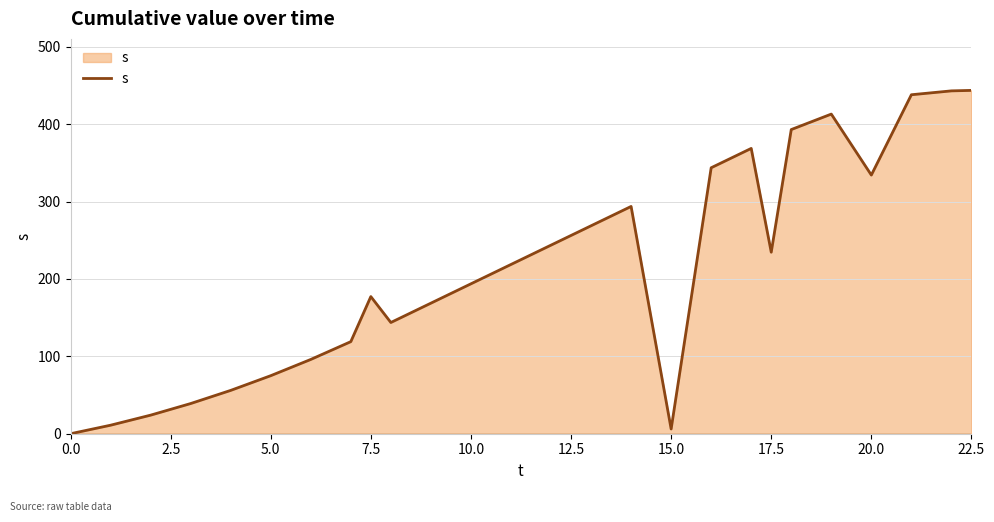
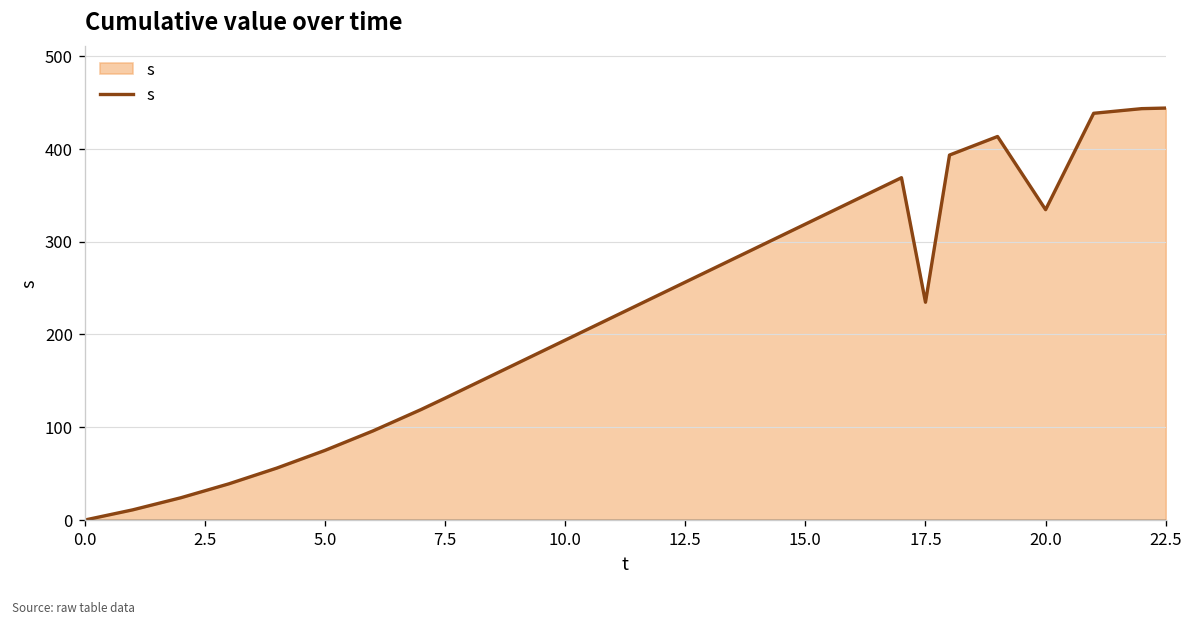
  {
    "0.0": 0,
    "5.0": 80,
-   "7.5": 180,
+   "7.5": 130,
    "10.0": 190,
-   "15.0": 10,
+   "15.0": 320,
    "17.5": 230,
    "20.0": 330,
    "22.5": 440
  }
